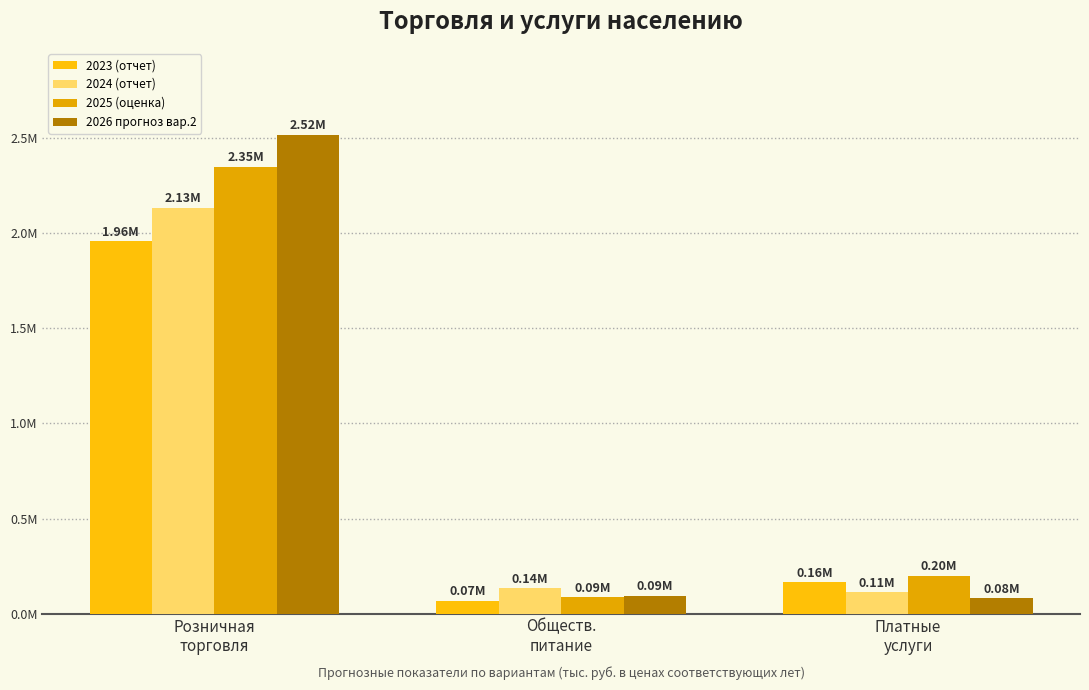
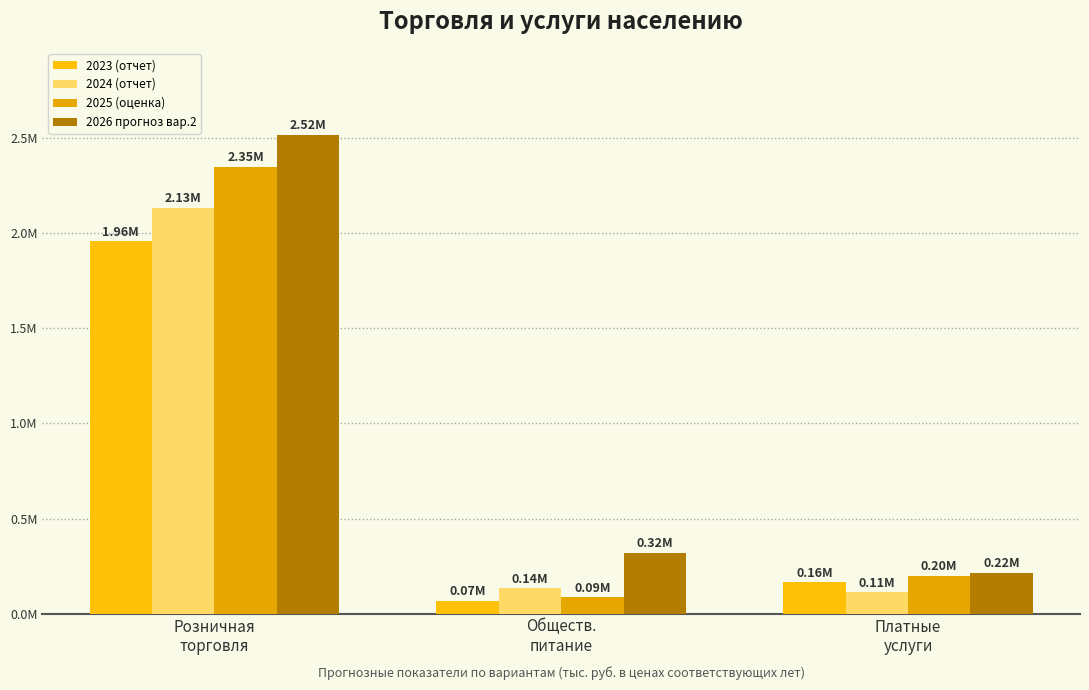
  {
    "2026 прогноз вар.2": {
-     "Обществ. питание": "0.09М",
-     "Платные услуги": "0.08М"
+     "Обществ. питание": "0.32М",
+     "Платные услуги": "0.22М"
    }
  }
